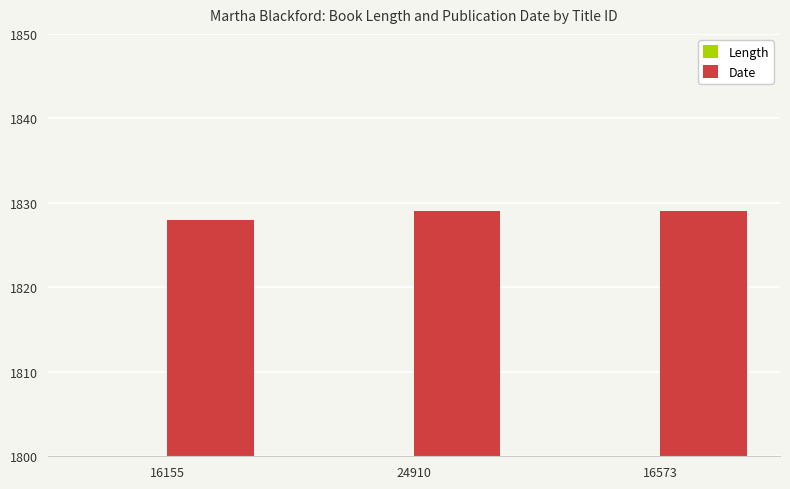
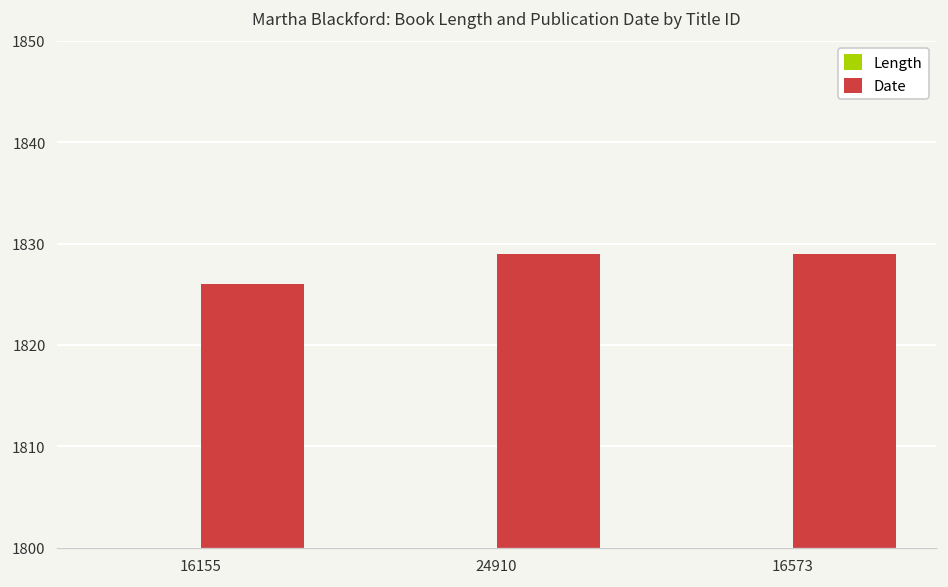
  {
    "Date": {
-     "16155": 1828,
+     "16155": 1826,
      "24910": 1829,
      "16573": 1829
    }
  }
